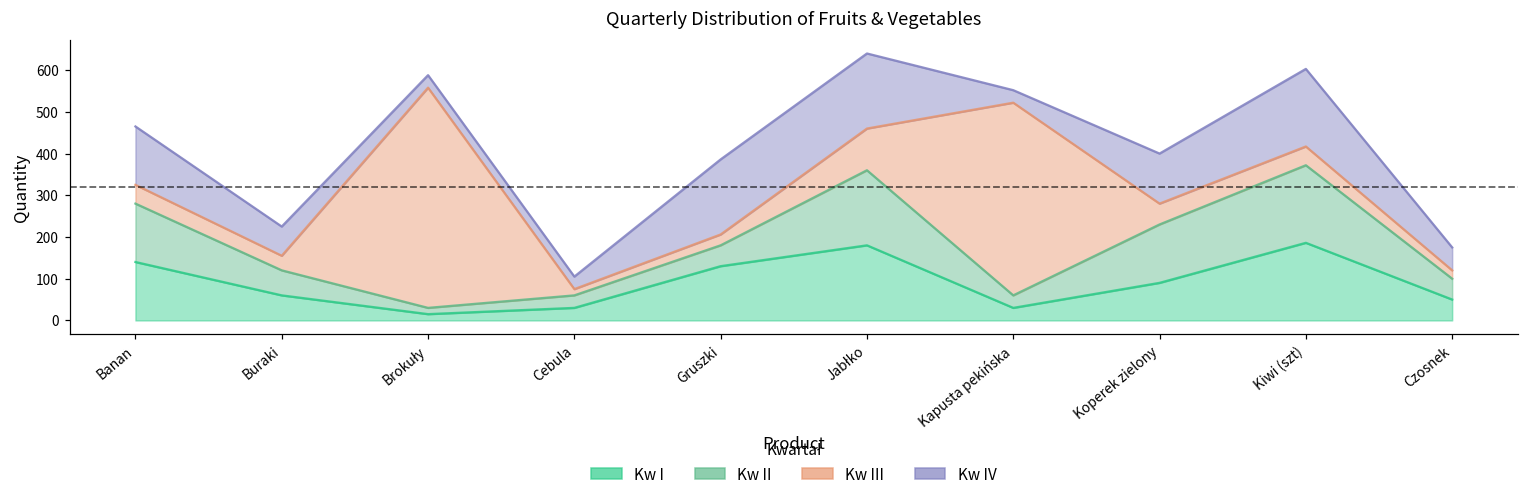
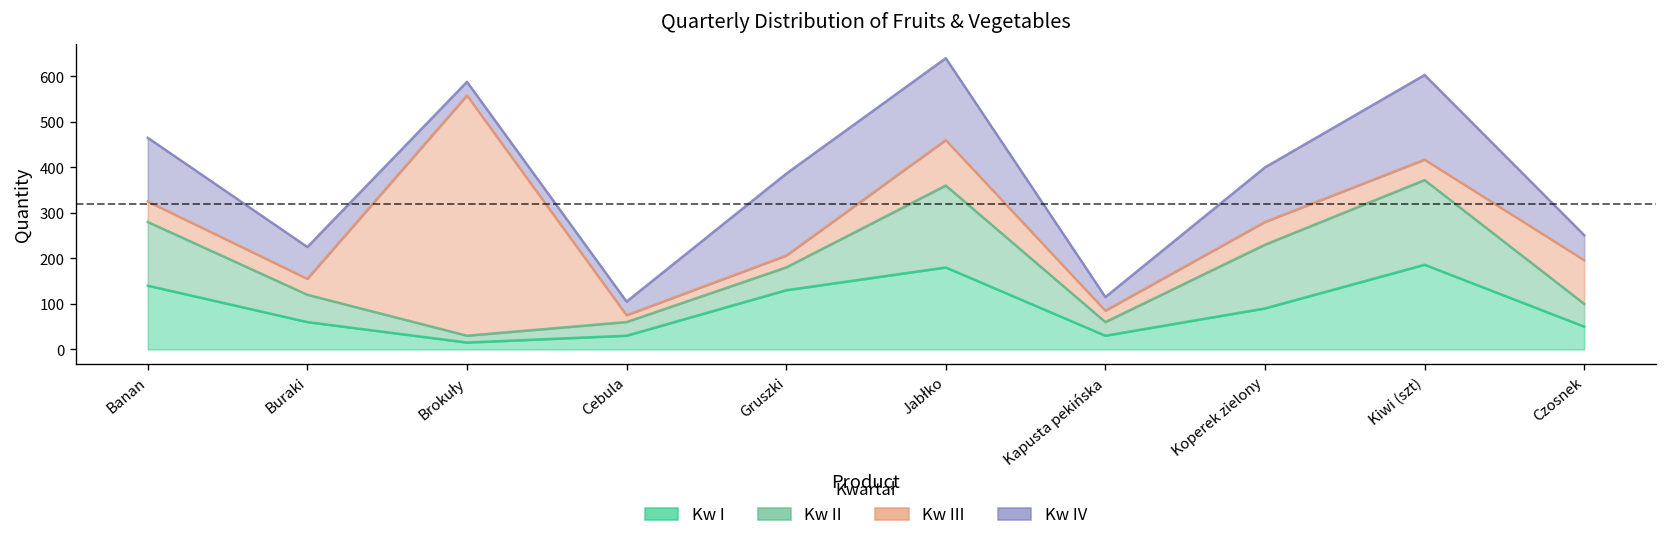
  {
    "Kw III": {
      "Banan": 50,
      "Buraki": 40,
      "Brokuły": 530,
      "Cebula": 20,
      "Gruszki": 30,
      "Jabłko": 100,
-     "Kapusta pekińska": 460,
+     "Kapusta pekińska": 30,
      "Koperek zielony": 50,
      "Kiwi (szt)": 50,
-     "Czosnek": 20
+     "Czosnek": 100
    }
  }
